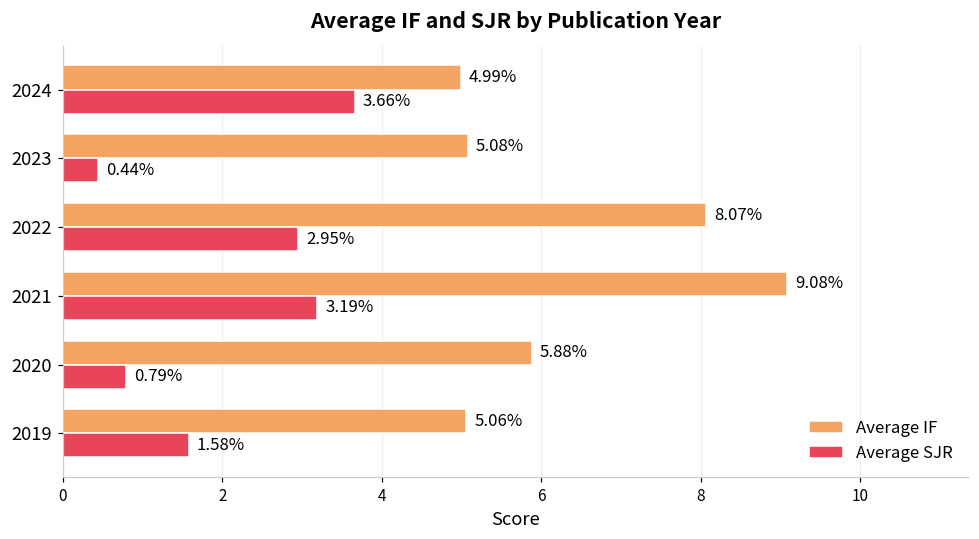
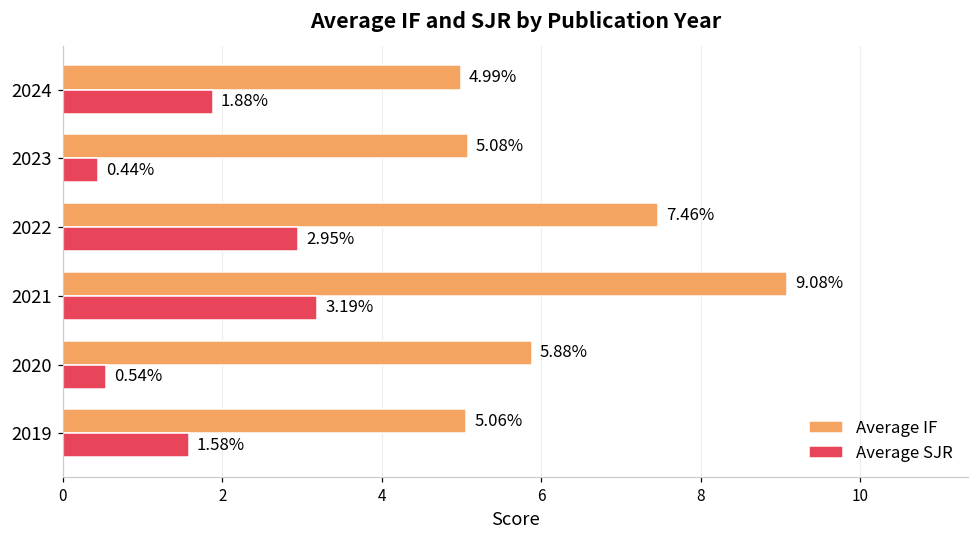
  {
    "Average IF": {
      "2024": "4.99%",
      "2023": "5.08%",
-     "2022": "8.07%",
+     "2022": "7.46%",
      "2021": "9.08%",
      "2020": "5.88%",
      "2019": "5.06%"
    },
    "Average SJR": {
-     "2024": "3.66%",
+     "2024": "1.88%",
      "2023": "0.44%",
      "2022": "2.95%",
      "2021": "3.19%",
-     "2020": "0.79%",
+     "2020": "0.54%",
      "2019": "1.58%"
    }
  }
